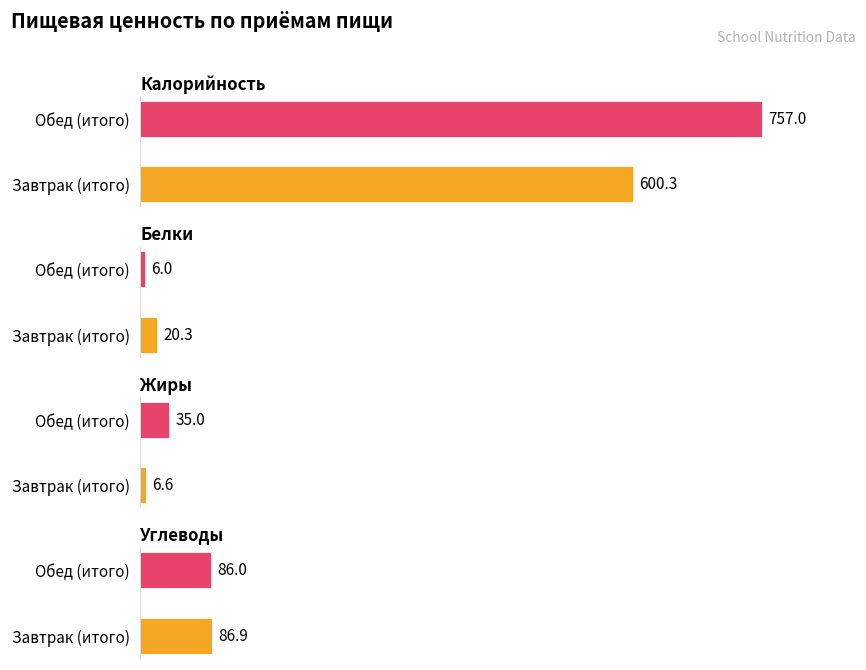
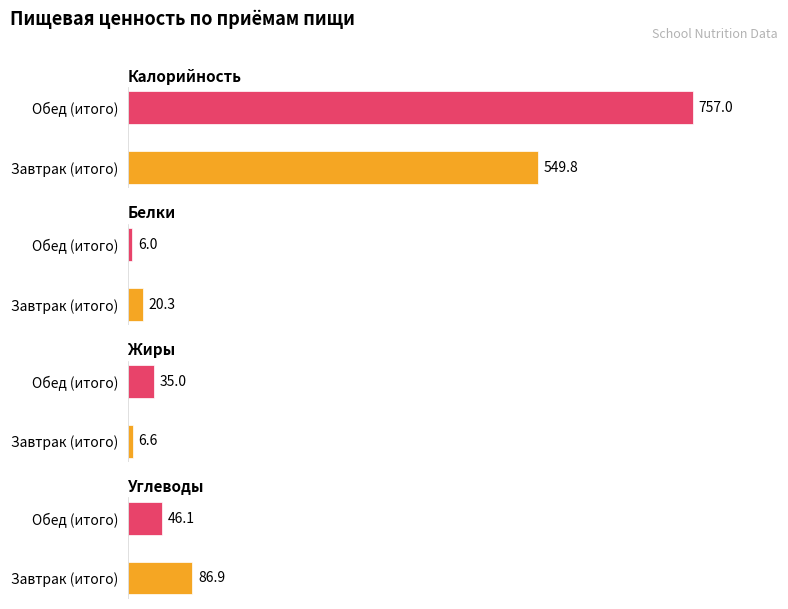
  {
    "Калорийность": {
      "Обед (итого)": 757.0,
-     "Завтрак (итого)": 600.3
+     "Завтрак (итого)": 549.8
    },
    "Белки": {
      "Обед (итого)": 6.0,
      "Завтрак (итого)": 20.3
    },
    "Жиры": {
      "Обед (итого)": 35.0,
      "Завтрак (итого)": 6.6
    },
    "Углеводы": {
-     "Обед (итого)": 86.0,
+     "Обед (итого)": 46.1,
      "Завтрак (итого)": 86.9
    }
  }
